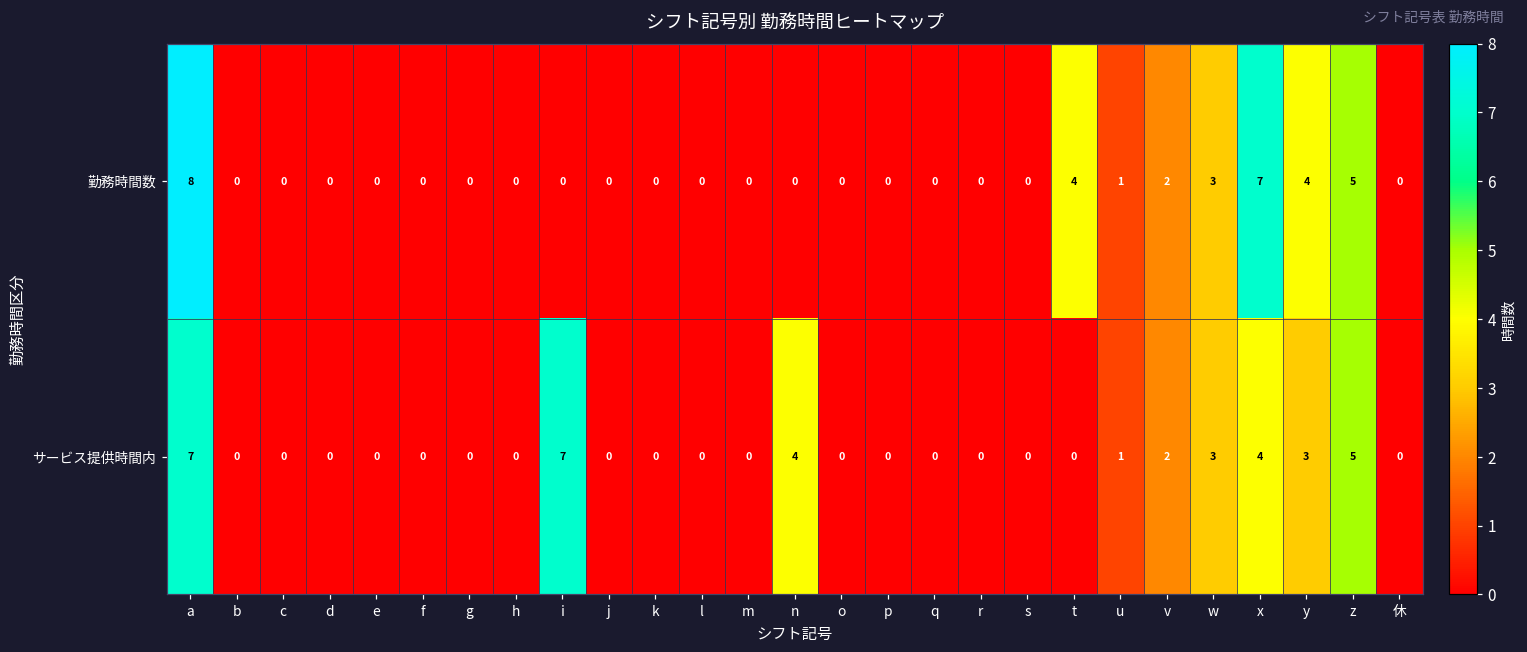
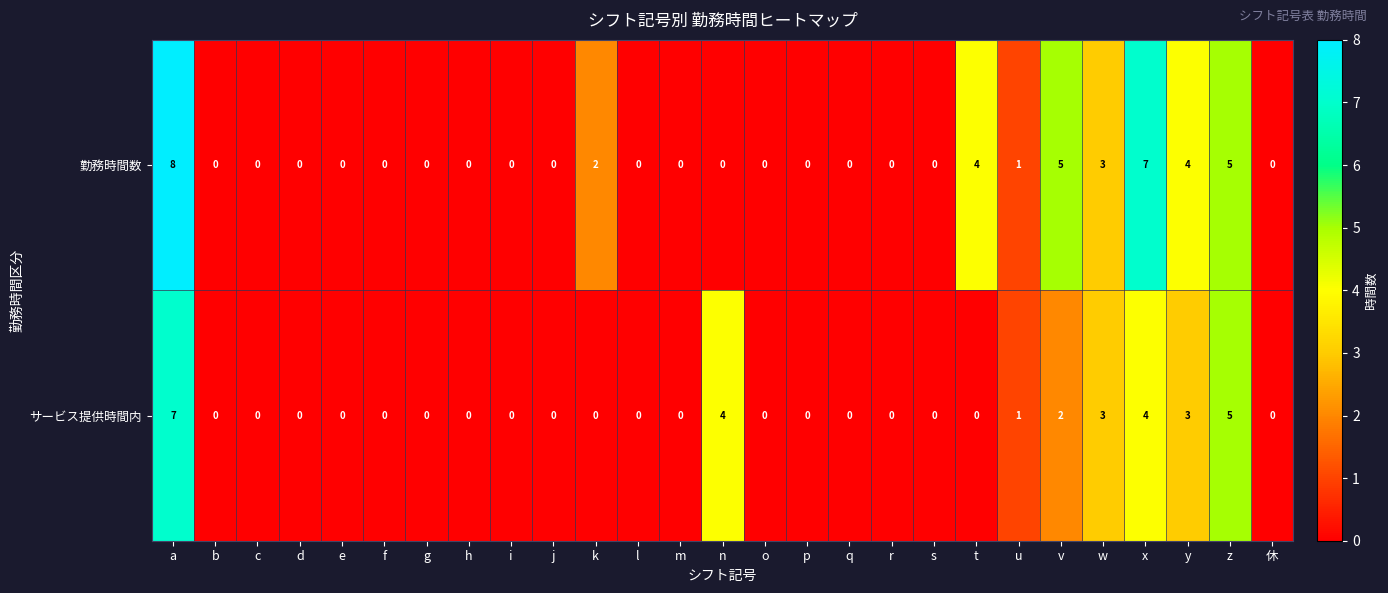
  {
    "勤務時間数": {
      "a": 8,
      "b": 0,
      "c": 0,
      "d": 0,
      "e": 0,
      "f": 0,
      "g": 0,
      "h": 0,
      "i": 0,
      "j": 0,
-     "k": 0,
+     "k": 2,
      "l": 0,
      "m": 0,
      "n": 0,
      "o": 0,
      "p": 0,
      "q": 0,
      "r": 0,
      "s": 0,
      "t": 4,
      "u": 1,
-     "v": 2,
+     "v": 5,
      "w": 3,
      "x": 7,
      "y": 4,
      "z": 5,
      "休": 0
    },
    "サービス提供時間内": {
      "a": 7,
      "b": 0,
      "c": 0,
      "d": 0,
      "e": 0,
      "f": 0,
      "g": 0,
      "h": 0,
-     "i": 7,
+     "i": 0,
      "j": 0,
      "k": 0,
      "l": 0,
      "m": 0,
      "n": 4,
      "o": 0,
      "p": 0,
      "q": 0,
      "r": 0,
      "s": 0,
      "t": 0,
      "u": 1,
      "v": 2,
      "w": 3,
      "x": 4,
      "y": 3,
      "z": 5,
      "休": 0
    }
  }
